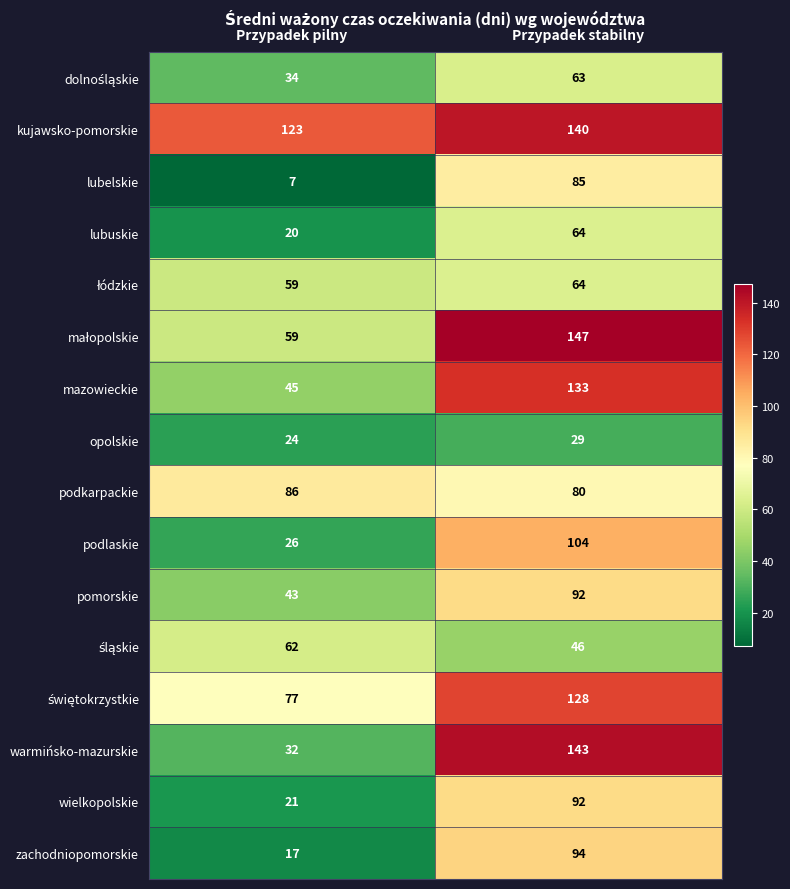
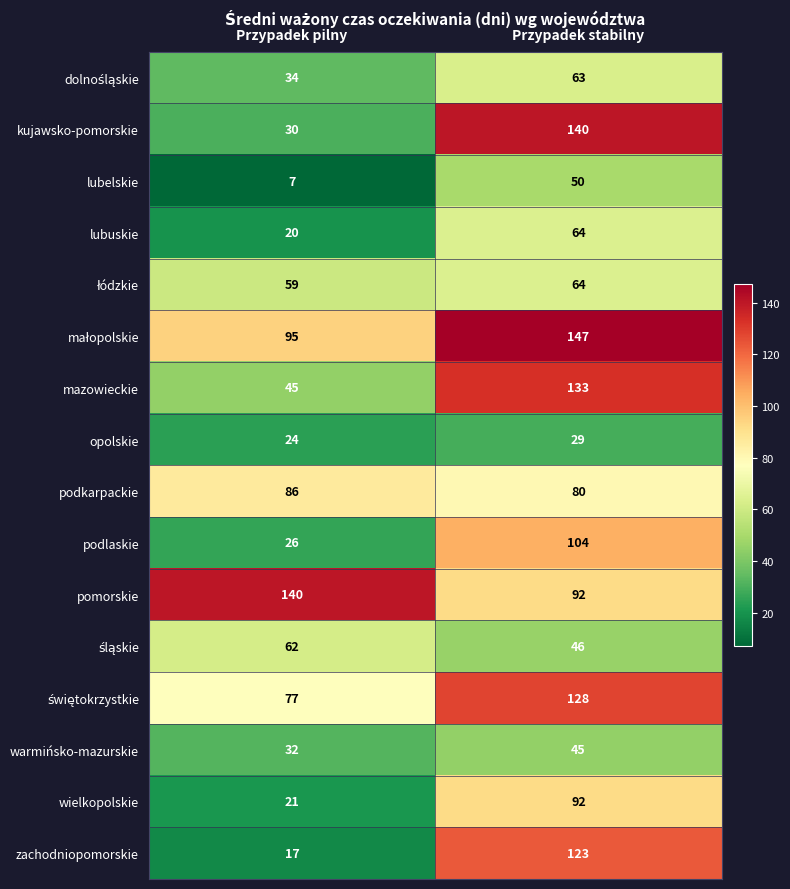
  {
    "dolnośląskie": {
      "Przypadek pilny": 34,
      "Przypadek stabilny": 63
    },
    "kujawsko-pomorskie": {
-     "Przypadek pilny": 123,
+     "Przypadek pilny": 30,
      "Przypadek stabilny": 140
    },
    "lubelskie": {
      "Przypadek pilny": 7,
-     "Przypadek stabilny": 85
+     "Przypadek stabilny": 50
    },
    "lubuskie": {
      "Przypadek pilny": 20,
      "Przypadek stabilny": 64
    },
    "łódzkie": {
      "Przypadek pilny": 59,
      "Przypadek stabilny": 64
    },
    "małopolskie": {
-     "Przypadek pilny": 59,
+     "Przypadek pilny": 95,
      "Przypadek stabilny": 147
    },
    "mazowieckie": {
      "Przypadek pilny": 45,
      "Przypadek stabilny": 133
    },
    "opolskie": {
      "Przypadek pilny": 24,
      "Przypadek stabilny": 29
    },
    "podkarpackie": {
      "Przypadek pilny": 86,
      "Przypadek stabilny": 80
    },
    "podlaskie": {
      "Przypadek pilny": 26,
      "Przypadek stabilny": 104
    },
    "pomorskie": {
-     "Przypadek pilny": 43,
+     "Przypadek pilny": 140,
      "Przypadek stabilny": 92
    },
    "śląskie": {
      "Przypadek pilny": 62,
      "Przypadek stabilny": 46
    },
    "świętokrzystkie": {
      "Przypadek pilny": 77,
      "Przypadek stabilny": 128
    },
    "warmińsko-mazurskie": {
      "Przypadek pilny": 32,
-     "Przypadek stabilny": 143
+     "Przypadek stabilny": 45
    },
    "wielkopolskie": {
      "Przypadek pilny": 21,
      "Przypadek stabilny": 92
    },
    "zachodniopomorskie": {
      "Przypadek pilny": 17,
-     "Przypadek stabilny": 94
+     "Przypadek stabilny": 123
    }
  }
